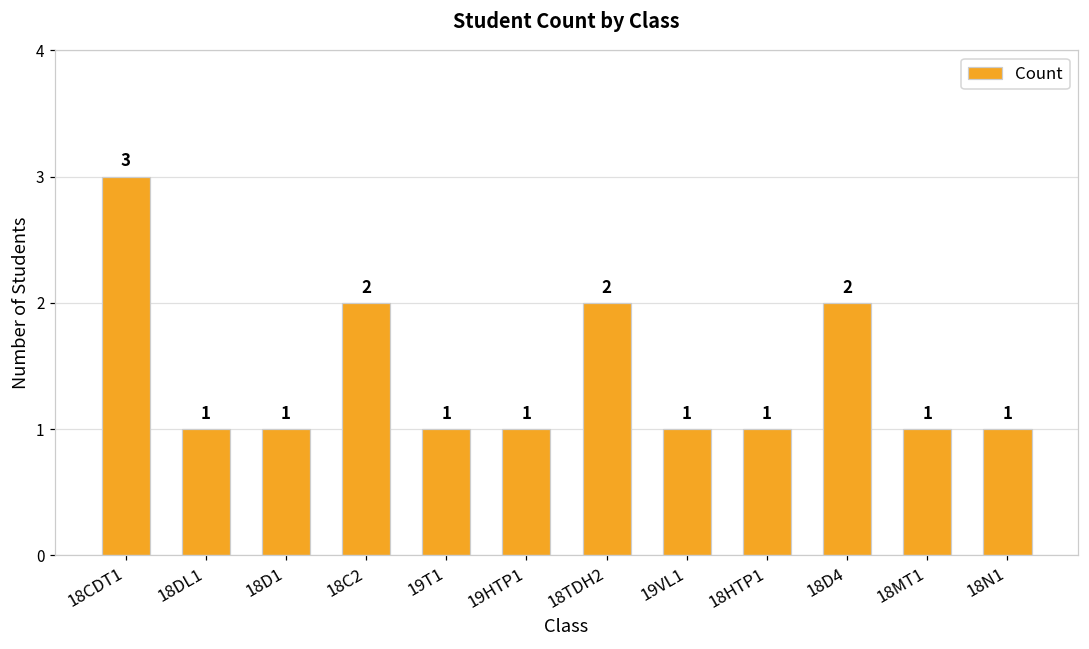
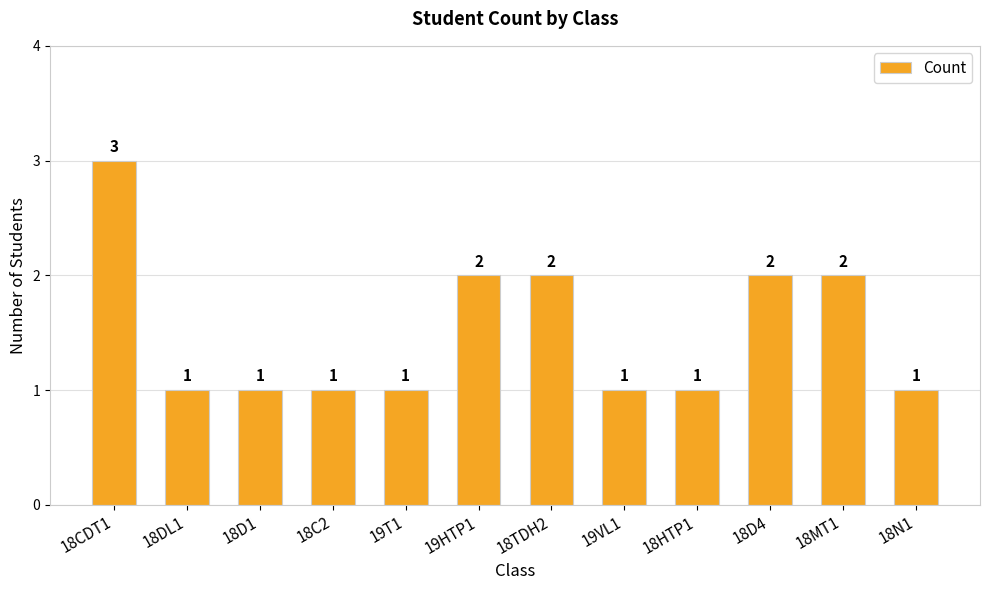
  {
    "18CDT1": 3,
    "18DL1": 1,
    "18D1": 1,
-   "18C2": 2,
+   "18C2": 1,
    "19T1": 1,
-   "19HTP1": 1,
+   "19HTP1": 2,
    "18TDH2": 2,
    "19VL1": 1,
    "18HTP1": 1,
    "18D4": 2,
-   "18MT1": 1,
+   "18MT1": 2,
    "18N1": 1
  }
